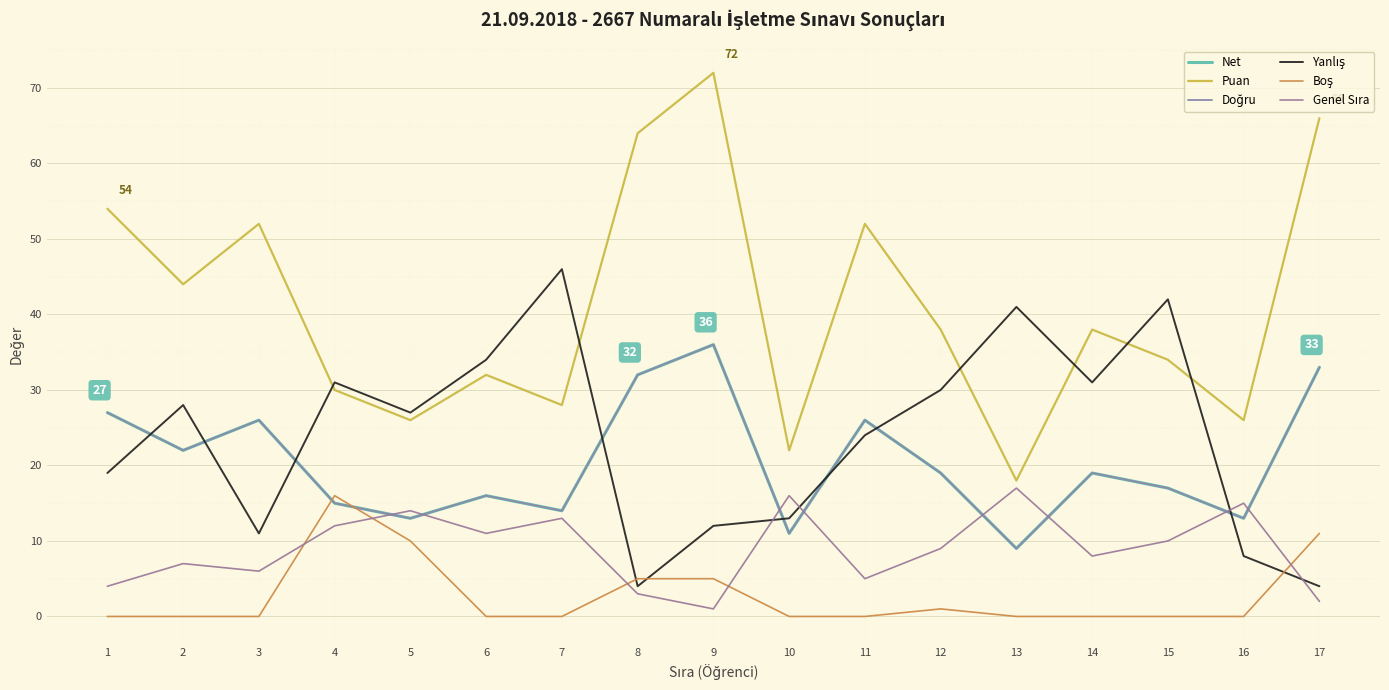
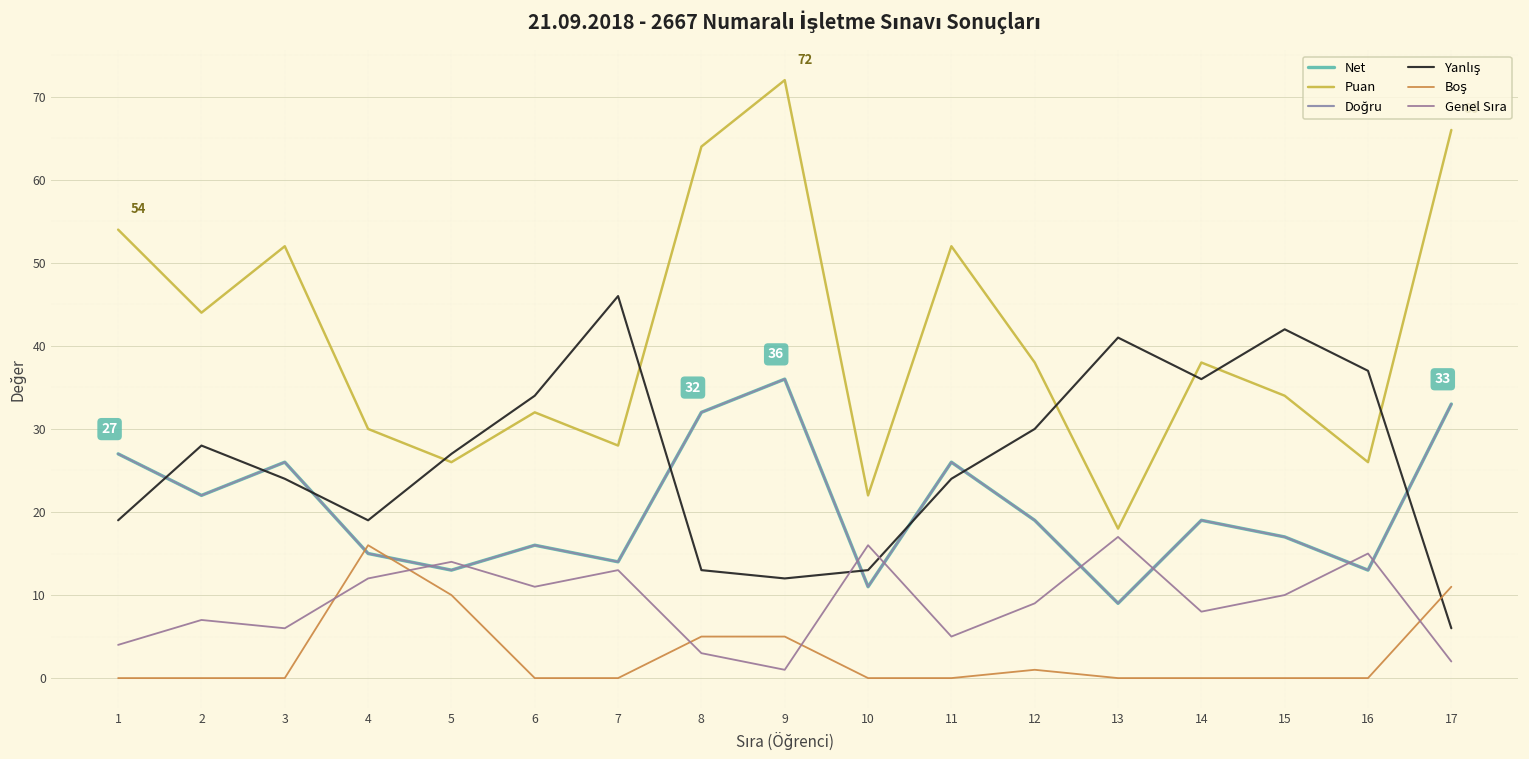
  {
    "Yanlış": {
      "1": 19,
      "2": 28,
-     "3": 11,
-     "4": 31,
+     "3": 24,
+     "4": 19,
      "5": 27,
      "6": 34,
      "7": 46,
-     "8": 4,
+     "8": 13,
      "9": 12,
      "10": 13,
      "11": 24,
      "12": 30,
      "13": 41,
-     "14": 31,
+     "14": 36,
      "15": 42,
-     "16": 8,
-     "17": 4
+     "16": 37,
+     "17": 6
    }
  }
